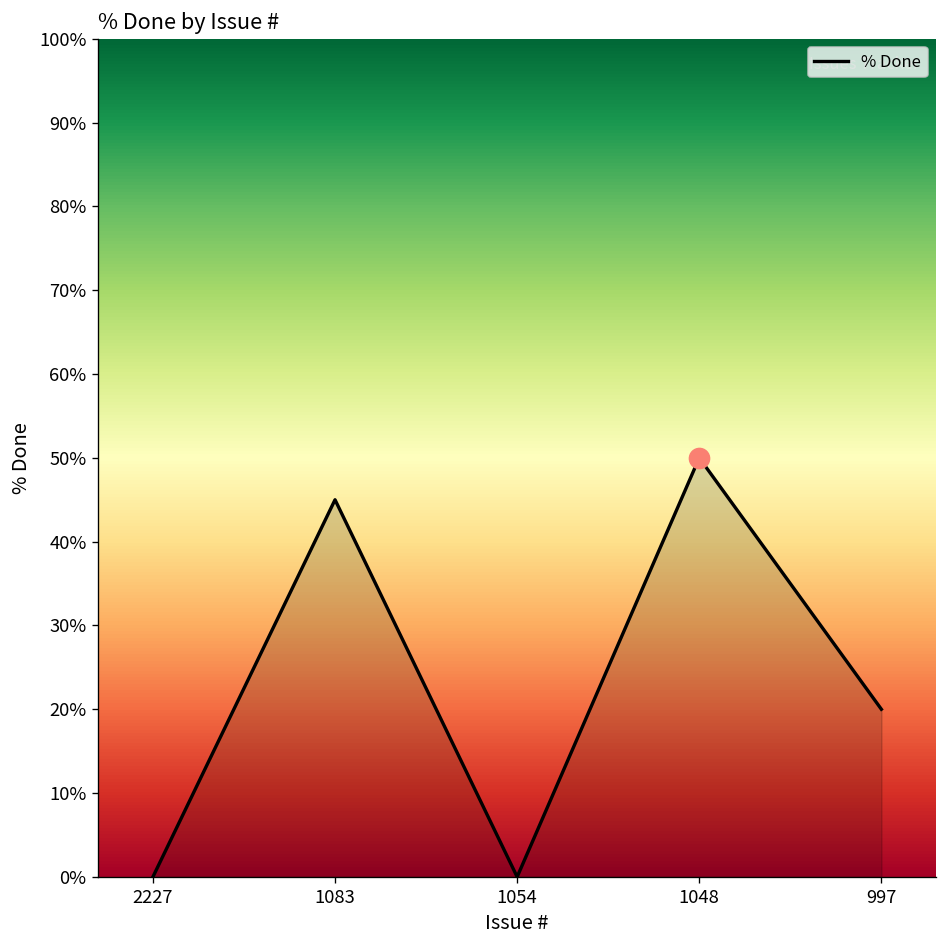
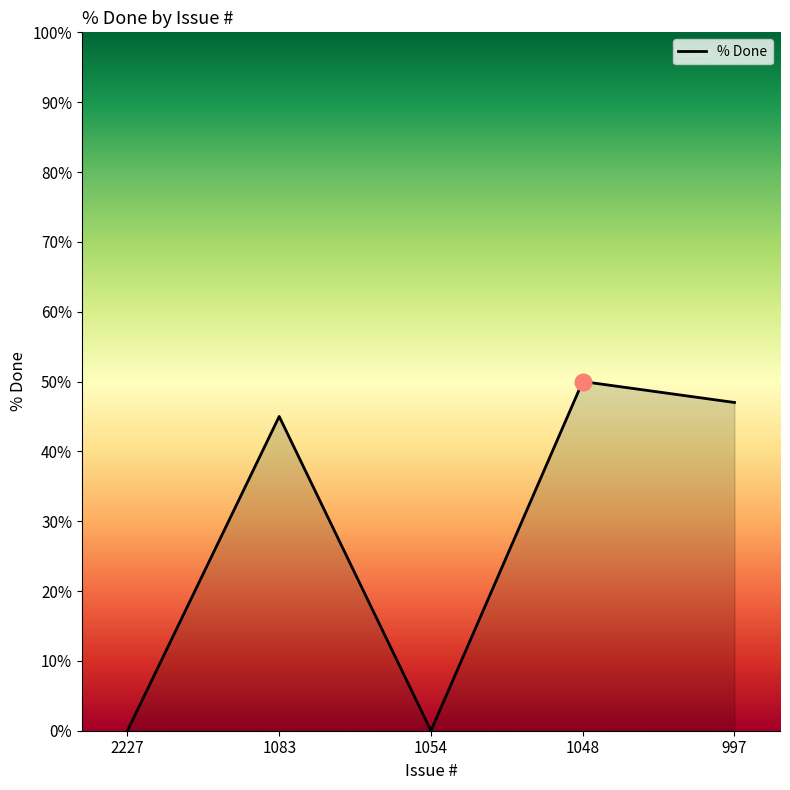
  {
    "% Done": {
      "2227": "0%",
      "1083": "45%",
      "1054": "0%",
-     "997": "20%"
+     "997": "47%"
    }
  }
